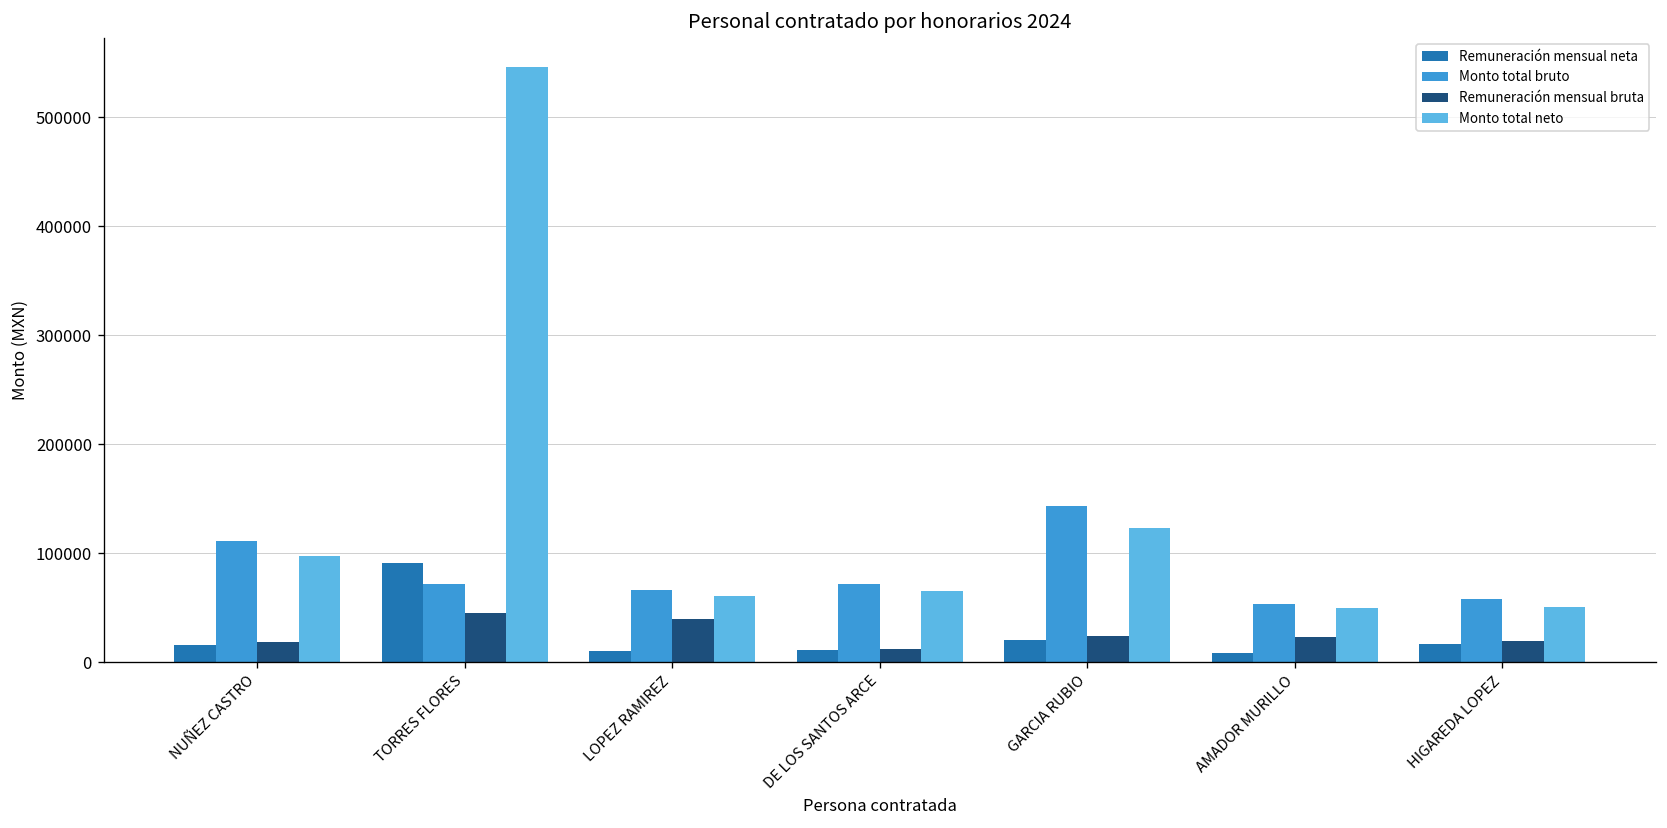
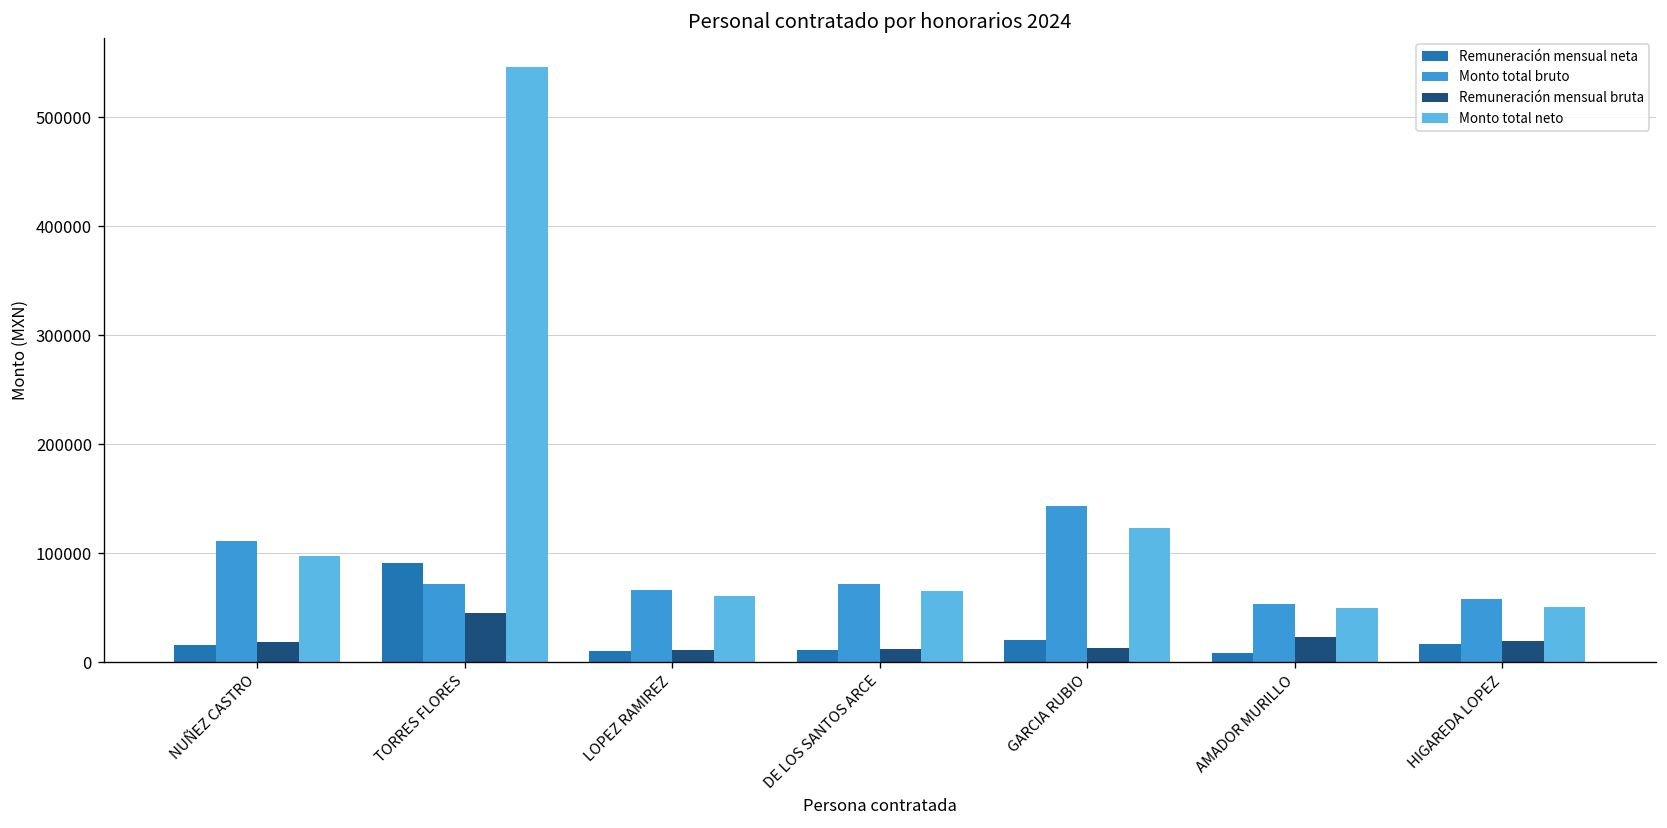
  {
    "Remuneración mensual bruta": {
      "NUÑEZ CASTRO": 20000,
      "TORRES FLORES": 50000,
-     "LOPEZ RAMIREZ": 40000,
+     "LOPEZ RAMIREZ": 10000,
      "DE LOS SANTOS ARCE": 10000,
-     "GARCIA RUBIO": 20000,
+     "GARCIA RUBIO": 10000,
      "AMADOR MURILLO": 20000,
      "HIGAREDA LOPEZ": 20000
    }
  }
